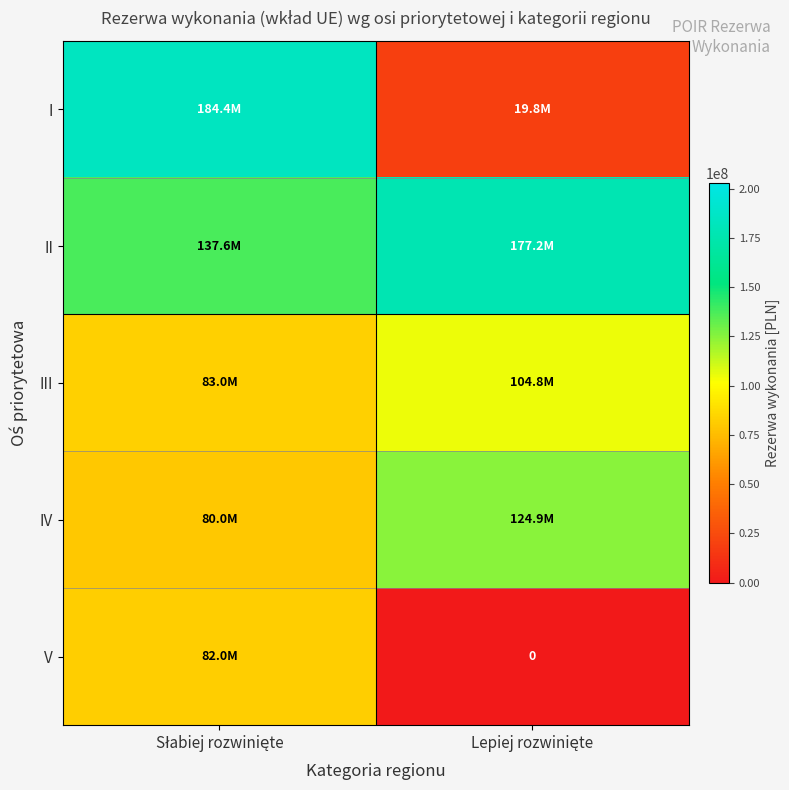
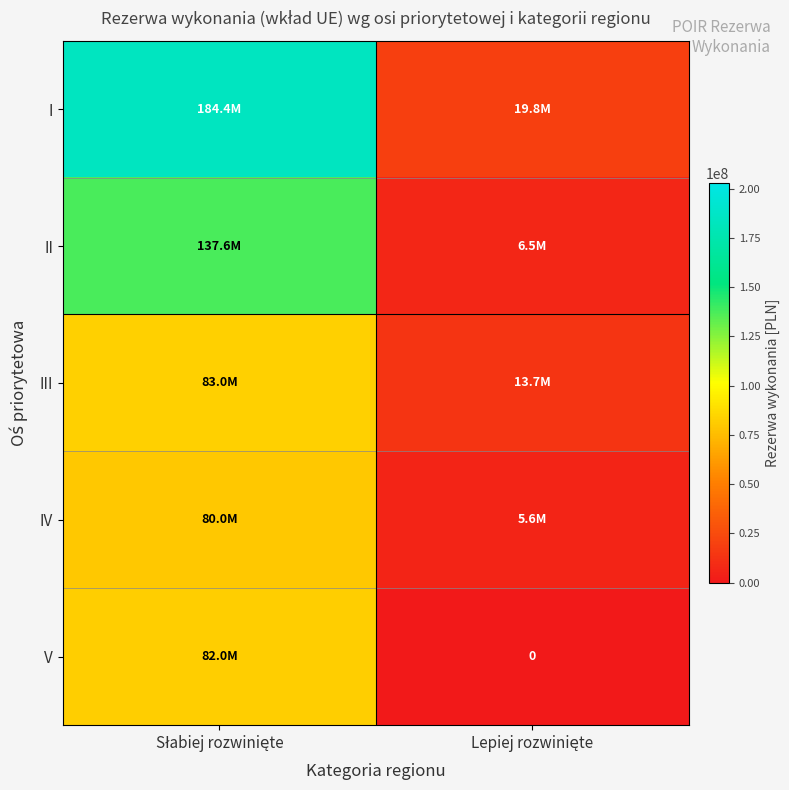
  {
    "I": {
      "Słabiej rozwinięte": "184.4M",
      "Lepiej rozwinięte": "19.8M"
    },
    "II": {
      "Słabiej rozwinięte": "137.6M",
-     "Lepiej rozwinięte": "177.2M"
+     "Lepiej rozwinięte": "6.5M"
    },
    "III": {
      "Słabiej rozwinięte": "83.0M",
-     "Lepiej rozwinięte": "104.8M"
+     "Lepiej rozwinięte": "13.7M"
    },
    "IV": {
      "Słabiej rozwinięte": "80.0M",
-     "Lepiej rozwinięte": "124.9M"
+     "Lepiej rozwinięte": "5.6M"
    },
    "V": {
      "Słabiej rozwinięte": "82.0M",
      "Lepiej rozwinięte": "0"
    }
  }
